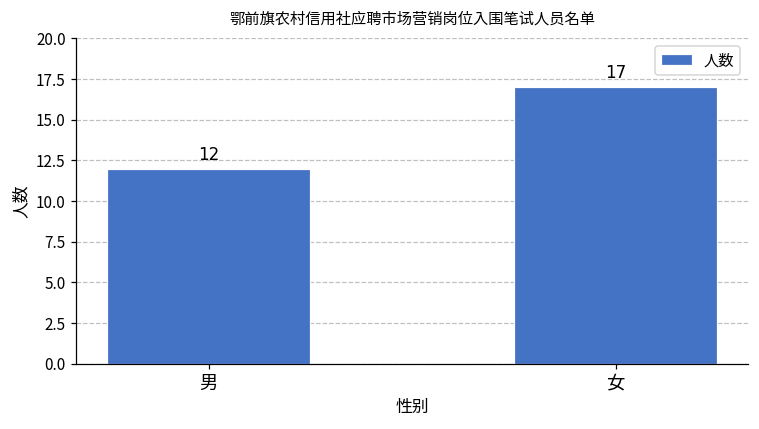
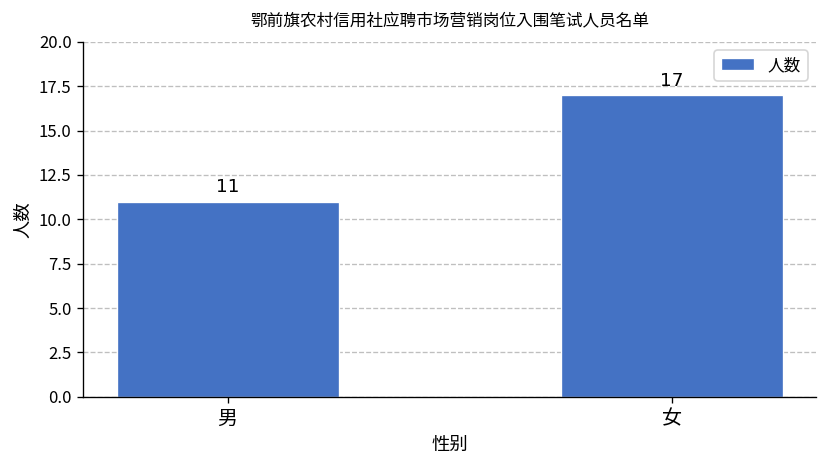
  {
-   "男": 12,
+   "男": 11,
    "女": 17
  }
